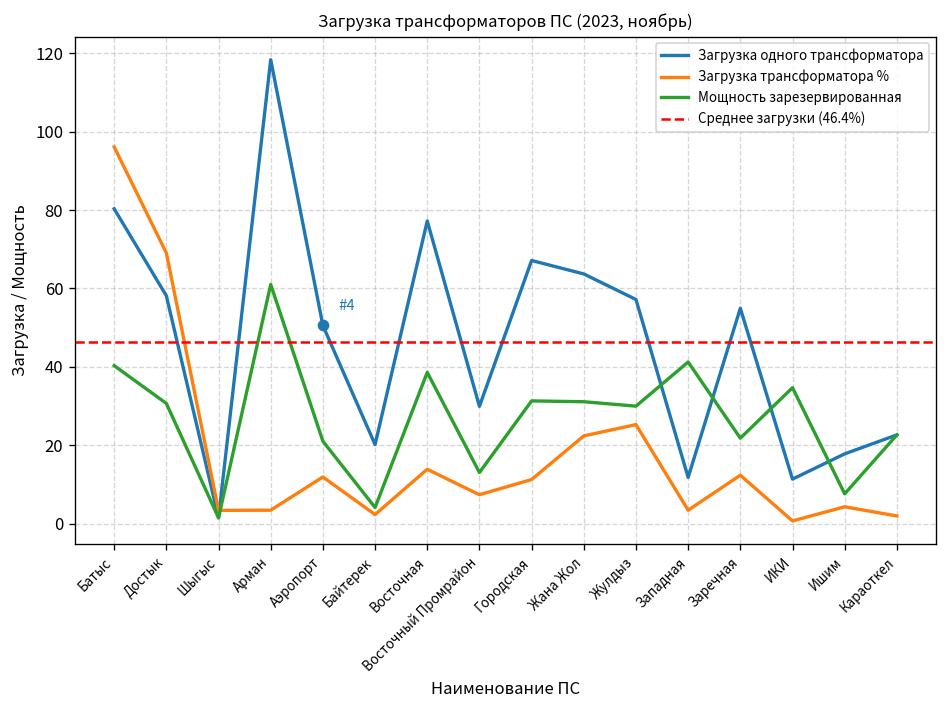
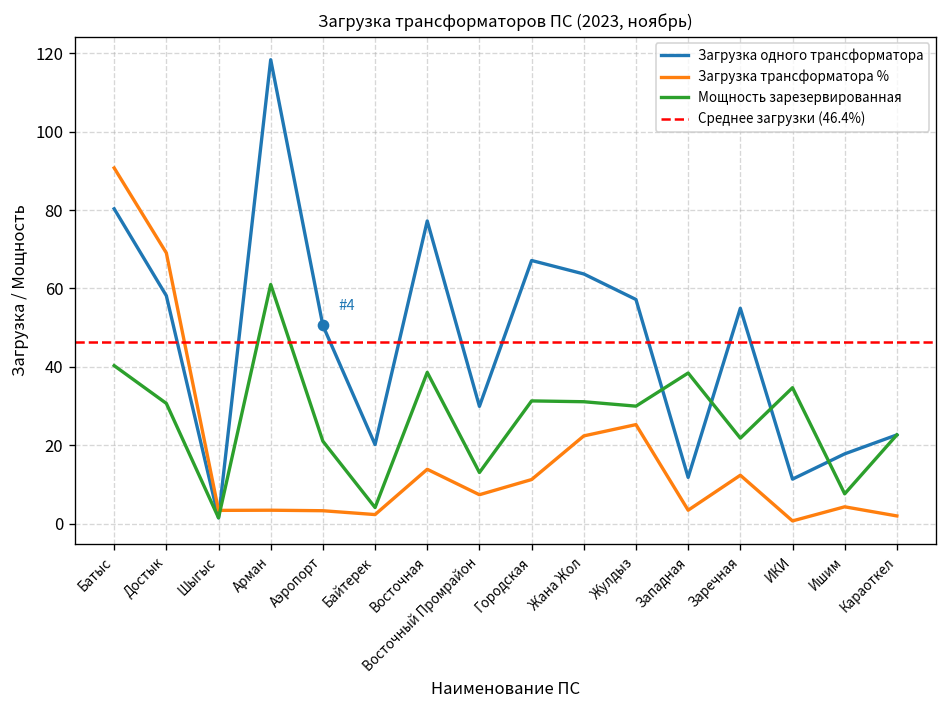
  {
    "Загрузка трансформатора %": {
-     "Батыс": 96,
+     "Батыс": 91,
      "Достык": 69,
      "Шыгыс": 3,
      "Арман": 3,
-     "Аэропорт": 12,
+     "Аэропорт": 3,
      "Байтерек": 2,
      "Восточная": 14,
      "Восточный Промрайон": 7,
      "Городская": 11,
      "Жана Жол": 22,
      "Жулдыз": 25,
      "Западная": 3,
      "Заречная": 12,
      "ИКИ": 1,
      "Ишим": 4,
      "Караоткел": 2
    },
    "Мощность зарезервированная": {
      "Батыс": 40,
      "Достык": 31,
      "Арман": 61,
      "Аэропорт": 21,
      "Байтерек": 4,
      "Восточная": 39,
      "Восточный Промрайон": 13,
      "Городская": 31,
      "Жана Жол": 31,
      "Жулдыз": 30,
-     "Западная": 41,
+     "Западная": 38,
      "Заречная": 22,
      "ИКИ": 35,
      "Ишим": 8
    }
  }
